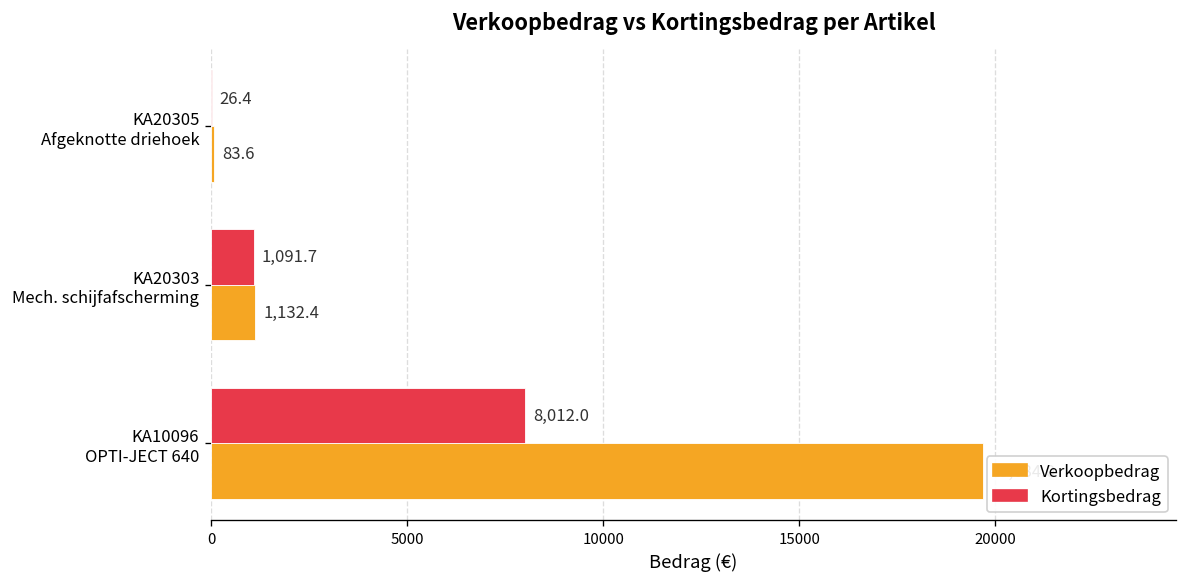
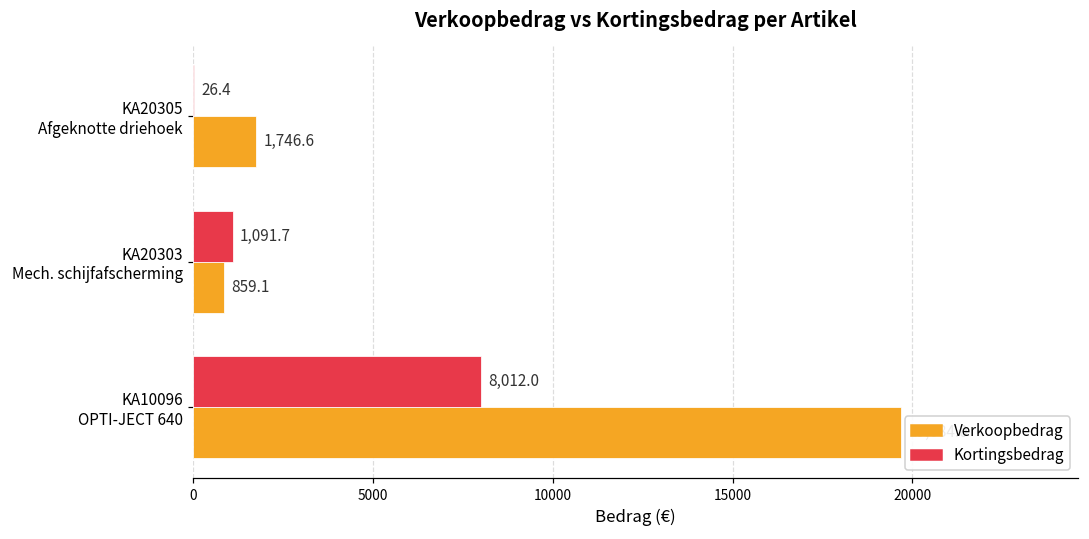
  {
    "Verkoopbedrag": {
-     "KA20305 Afgeknotte driehoek": "83.6",
-     "KA20303 Mech. schijfafscherming": "1,132.4"
+     "KA20305 Afgeknotte driehoek": "1,746.6",
+     "KA20303 Mech. schijfafscherming": "859.1"
    },
    "Kortingsbedrag": {
      "KA20305 Afgeknotte driehoek": "26.4",
      "KA20303 Mech. schijfafscherming": "1,091.7",
      "KA10096 OPTI-JECT 640": "8,012.0"
    }
  }
